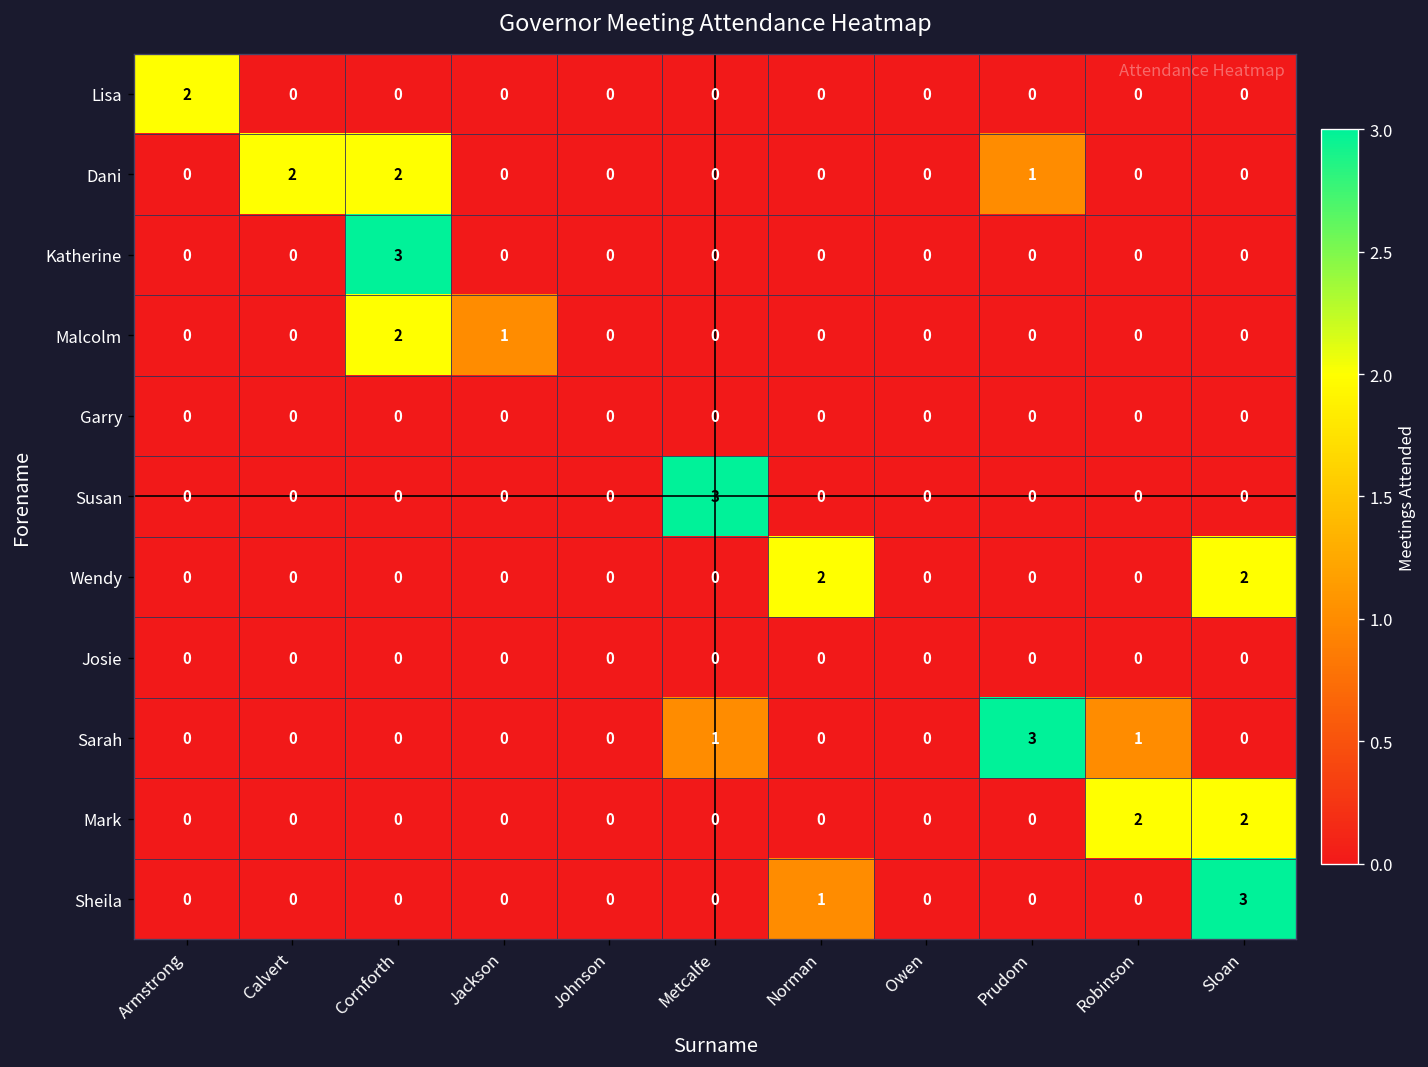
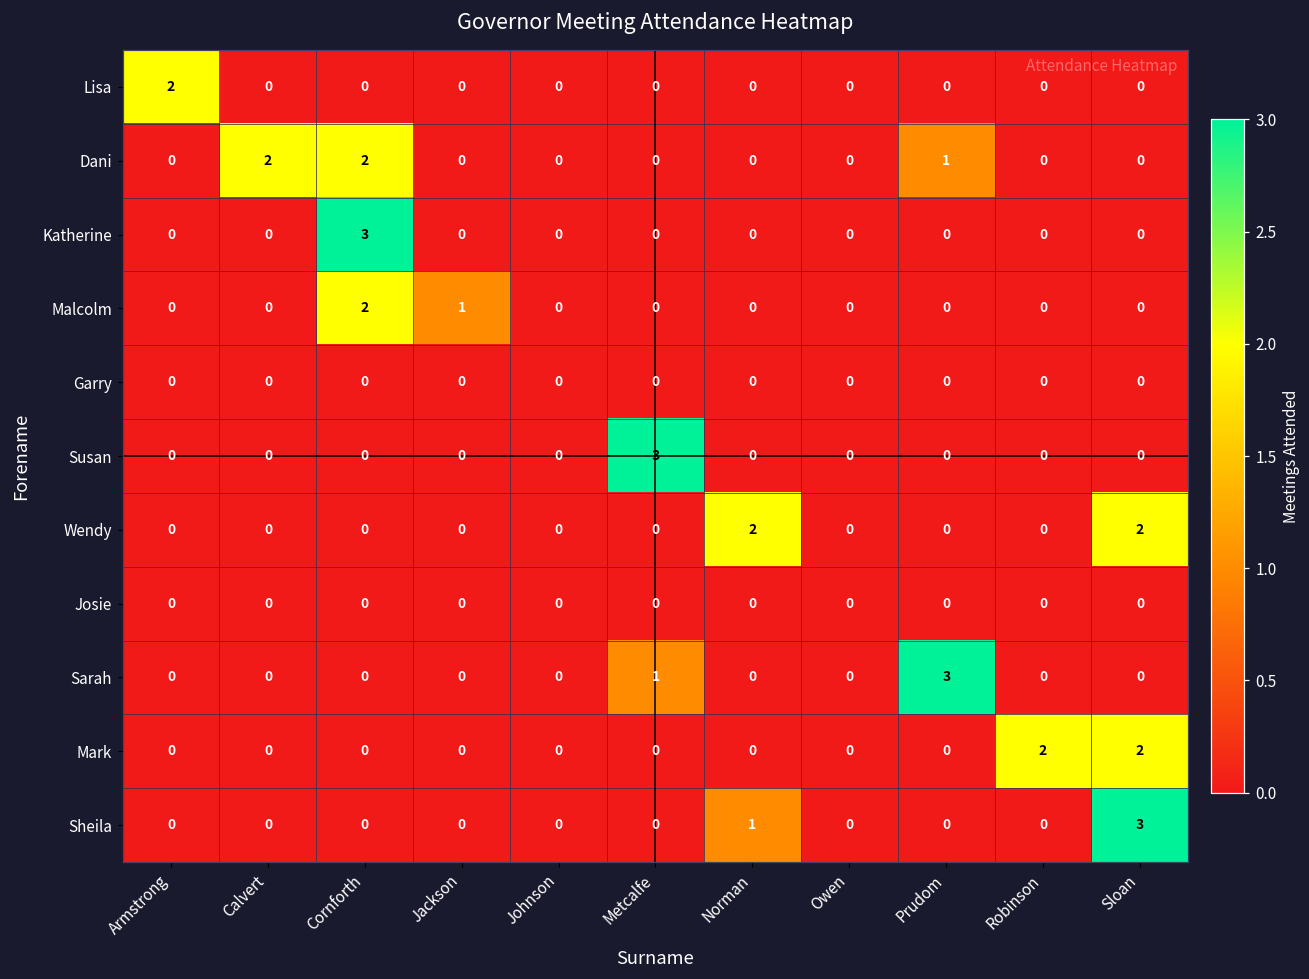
  {
    "Lisa": {
      "Armstrong": 2,
      "Calvert": 0,
      "Cornforth": 0,
      "Jackson": 0,
      "Johnson": 0,
      "Metcalfe": 0,
      "Norman": 0,
      "Owen": 0,
      "Prudom": 0,
      "Robinson": 0
    },
    "Dani": {
      "Armstrong": 0,
      "Calvert": 2,
      "Cornforth": 2,
      "Jackson": 0,
      "Johnson": 0,
      "Metcalfe": 0,
      "Norman": 0,
      "Owen": 0,
      "Prudom": 1,
      "Robinson": 0,
      "Sloan": 0
    },
    "Katherine": {
      "Armstrong": 0,
      "Calvert": 0,
      "Cornforth": 3,
      "Jackson": 0,
      "Johnson": 0,
      "Metcalfe": 0,
      "Norman": 0,
      "Owen": 0,
      "Prudom": 0,
      "Robinson": 0,
      "Sloan": 0
    },
    "Malcolm": {
      "Armstrong": 0,
      "Calvert": 0,
      "Cornforth": 2,
      "Jackson": 1,
      "Johnson": 0,
      "Metcalfe": 0,
      "Norman": 0,
      "Owen": 0,
      "Prudom": 0,
      "Robinson": 0,
      "Sloan": 0
    },
    "Garry": {
      "Armstrong": 0,
      "Calvert": 0,
      "Cornforth": 0,
      "Jackson": 0,
      "Johnson": 0,
      "Metcalfe": 0,
      "Norman": 0,
      "Owen": 0,
      "Prudom": 0,
      "Robinson": 0,
      "Sloan": 0
    },
    "Susan": {
      "Armstrong": 0,
      "Calvert": 0,
      "Cornforth": 0,
      "Jackson": 0,
      "Johnson": 0,
      "Metcalfe": 3,
      "Norman": 0,
      "Owen": 0,
      "Prudom": 0,
      "Robinson": 0,
      "Sloan": 0
    },
    "Wendy": {
      "Armstrong": 0,
      "Calvert": 0,
      "Cornforth": 0,
      "Jackson": 0,
      "Johnson": 0,
      "Metcalfe": 0,
      "Norman": 2,
      "Owen": 0,
      "Prudom": 0,
      "Robinson": 0,
      "Sloan": 2
    },
    "Josie": {
      "Armstrong": 0,
      "Calvert": 0,
      "Cornforth": 0,
      "Jackson": 0,
      "Johnson": 0,
      "Metcalfe": 0,
      "Norman": 0,
      "Owen": 0,
      "Prudom": 0,
      "Robinson": 0,
      "Sloan": 0
    },
    "Sarah": {
      "Armstrong": 0,
      "Calvert": 0,
      "Cornforth": 0,
      "Jackson": 0,
      "Johnson": 0,
      "Metcalfe": 1,
      "Norman": 0,
      "Owen": 0,
      "Prudom": 3,
-     "Robinson": 1,
+     "Robinson": 0,
      "Sloan": 0
    },
    "Mark": {
      "Armstrong": 0,
      "Calvert": 0,
      "Cornforth": 0,
      "Jackson": 0,
      "Johnson": 0,
      "Metcalfe": 0,
      "Norman": 0,
      "Owen": 0,
      "Prudom": 0,
      "Robinson": 2,
      "Sloan": 2
    },
    "Sheila": {
      "Armstrong": 0,
      "Calvert": 0,
      "Cornforth": 0,
      "Jackson": 0,
      "Johnson": 0,
      "Metcalfe": 0,
      "Norman": 1,
      "Owen": 0,
      "Prudom": 0,
      "Robinson": 0,
      "Sloan": 3
    }
  }
